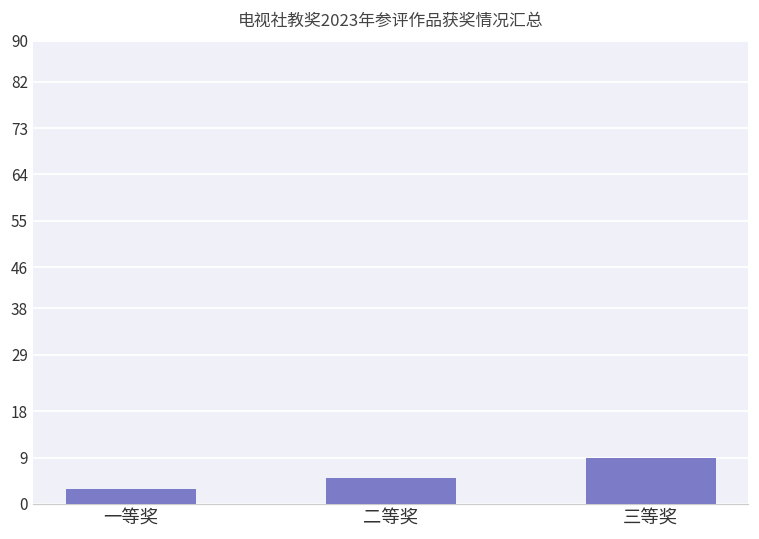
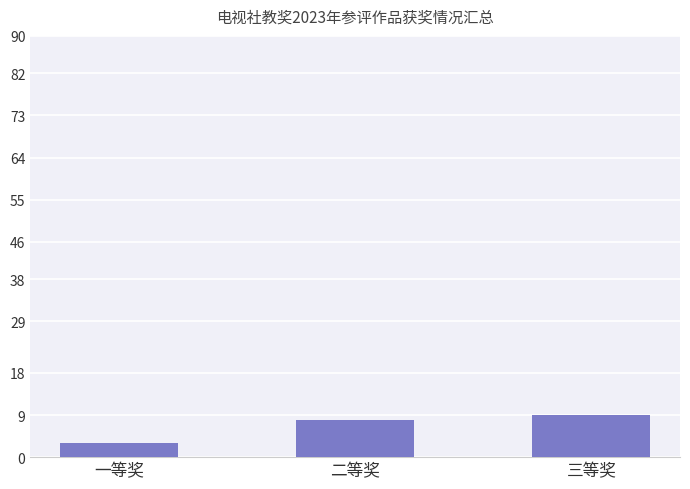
  {
    "一等奖": 3,
-   "二等奖": 5,
+   "二等奖": 8,
    "三等奖": 9
  }
